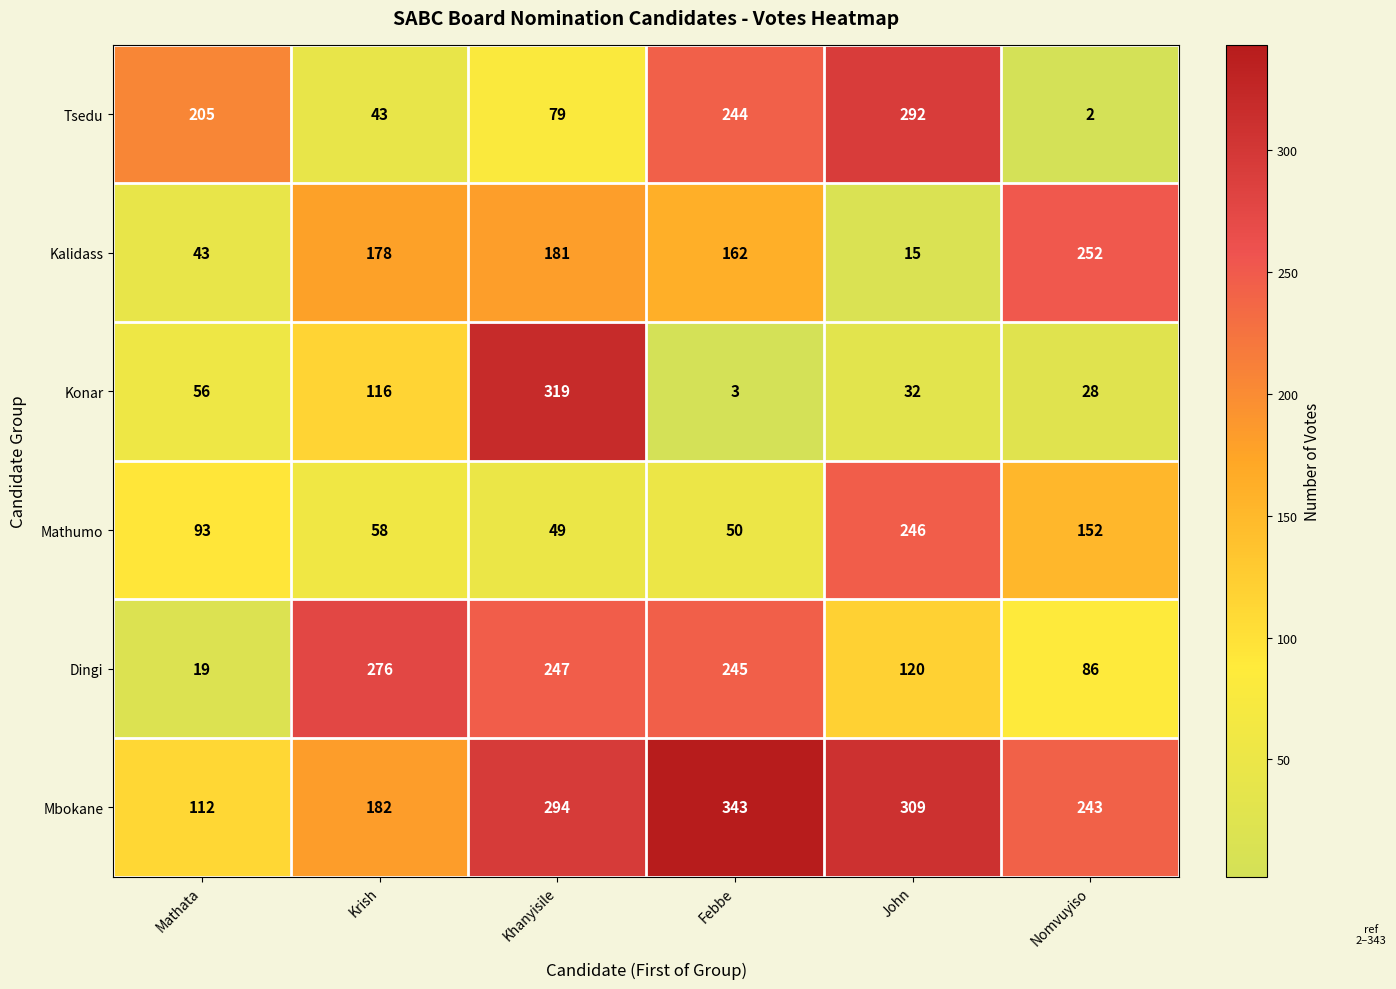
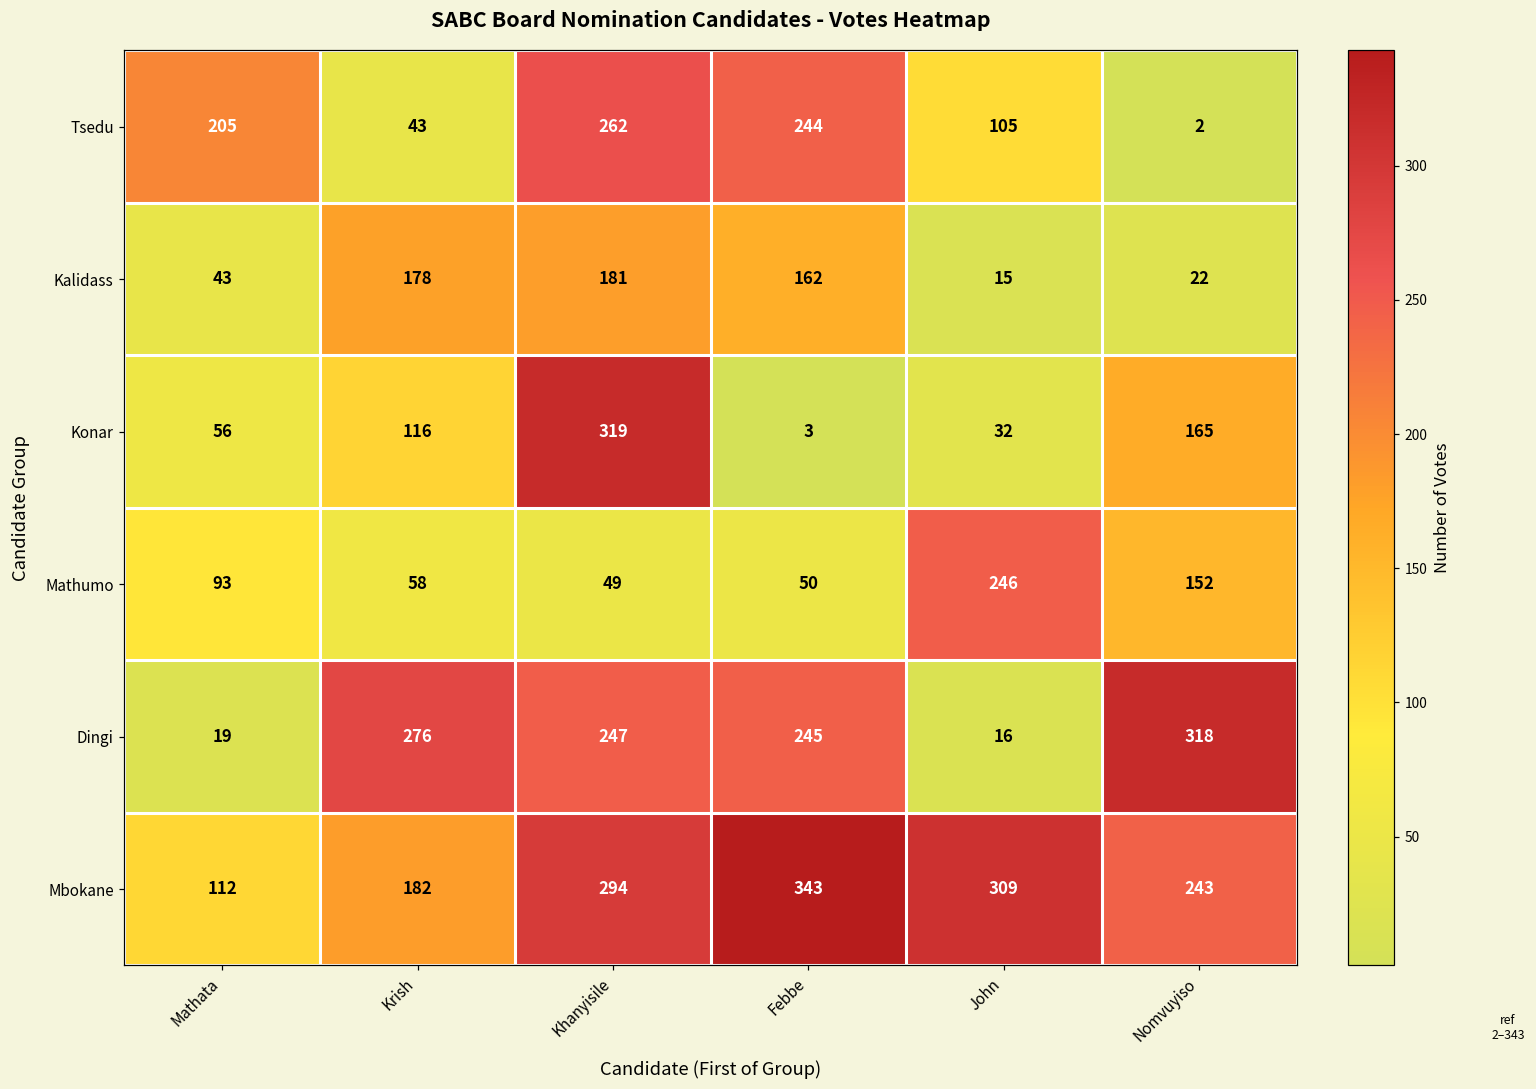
  {
    "Tsedu": {
      "Mathata": 205,
      "Krish": 43,
-     "Khanyisile": 79,
+     "Khanyisile": 262,
      "Febbe": 244,
-     "John": 292,
+     "John": 105,
      "Nomvuyiso": 2
    },
    "Kalidass": {
      "Mathata": 43,
      "Krish": 178,
      "Khanyisile": 181,
      "Febbe": 162,
      "John": 15,
-     "Nomvuyiso": 252
+     "Nomvuyiso": 22
    },
    "Konar": {
      "Mathata": 56,
      "Krish": 116,
      "Khanyisile": 319,
      "Febbe": 3,
      "John": 32,
-     "Nomvuyiso": 28
+     "Nomvuyiso": 165
    },
    "Mathumo": {
      "Mathata": 93,
      "Krish": 58,
      "Khanyisile": 49,
      "Febbe": 50,
      "John": 246,
      "Nomvuyiso": 152
    },
    "Dingi": {
      "Mathata": 19,
      "Krish": 276,
      "Khanyisile": 247,
      "Febbe": 245,
-     "John": 120,
-     "Nomvuyiso": 86
+     "John": 16,
+     "Nomvuyiso": 318
    },
    "Mbokane": {
      "Mathata": 112,
      "Krish": 182,
      "Khanyisile": 294,
      "Febbe": 343,
      "John": 309,
      "Nomvuyiso": 243
    }
  }
